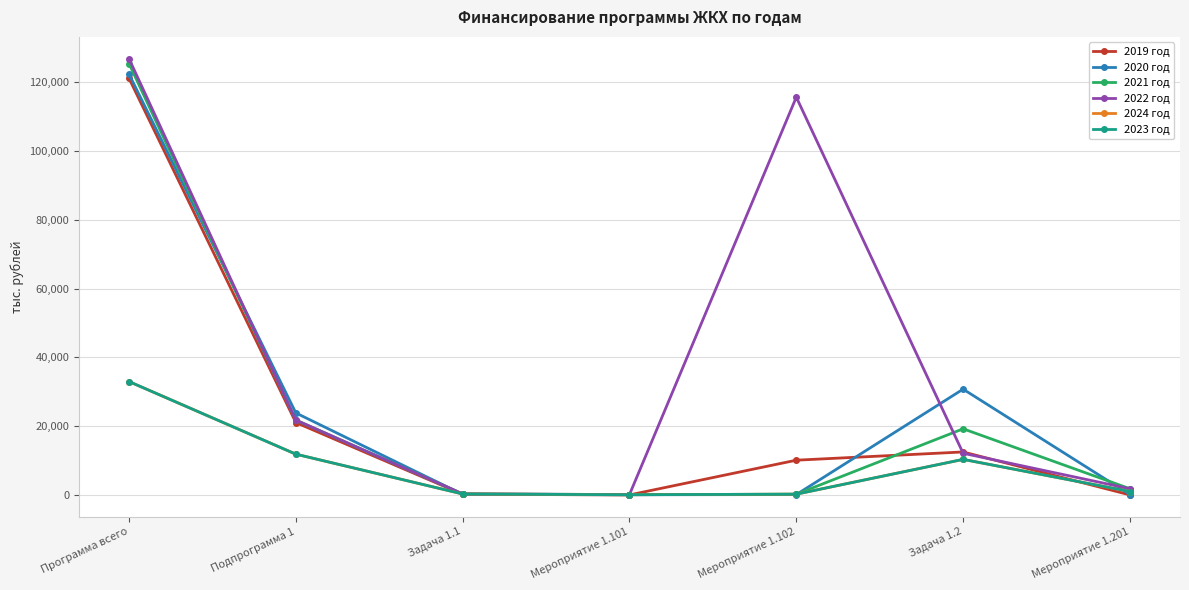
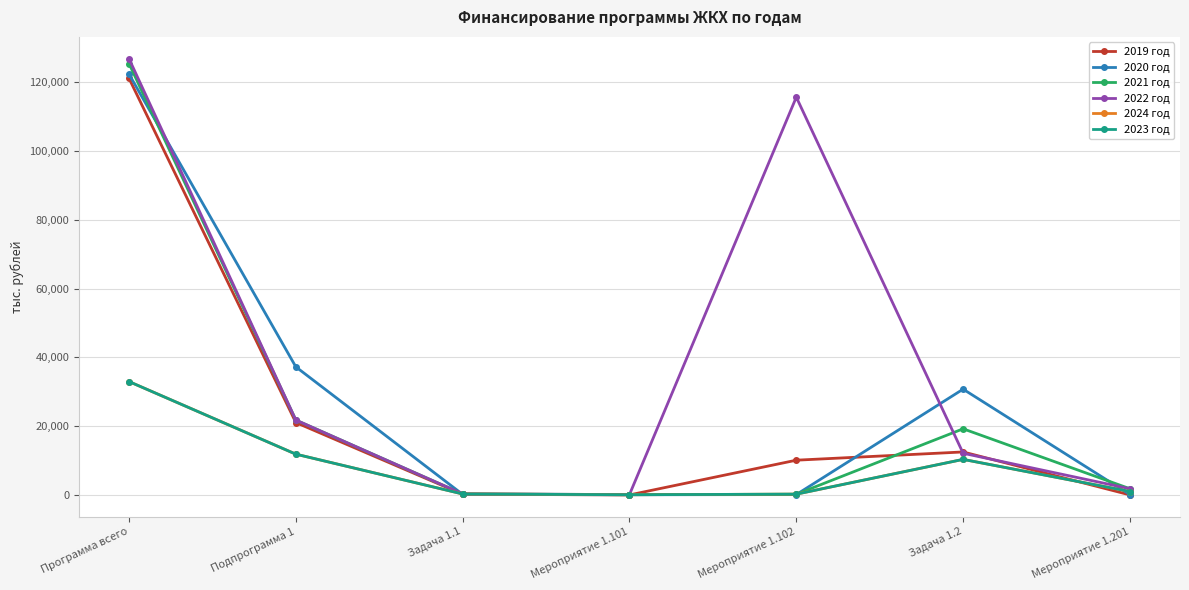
  {
    "2019 год": {
      "Программа всего": "121,000",
      "Подпрограмма 1": "21,000",
      "Мероприятие 1.102": "10,000"
    },
    "2020 год": {
      "Программа всего": "122,000",
-     "Подпрограмма 1": "24,000",
+     "Подпрограмма 1": "37,000",
      "Задача 1.2": "31,000"
    },
    "2022 год": {
      "Программа всего": "127,000",
      "Мероприятие 1.102": "116,000"
    }
  }
